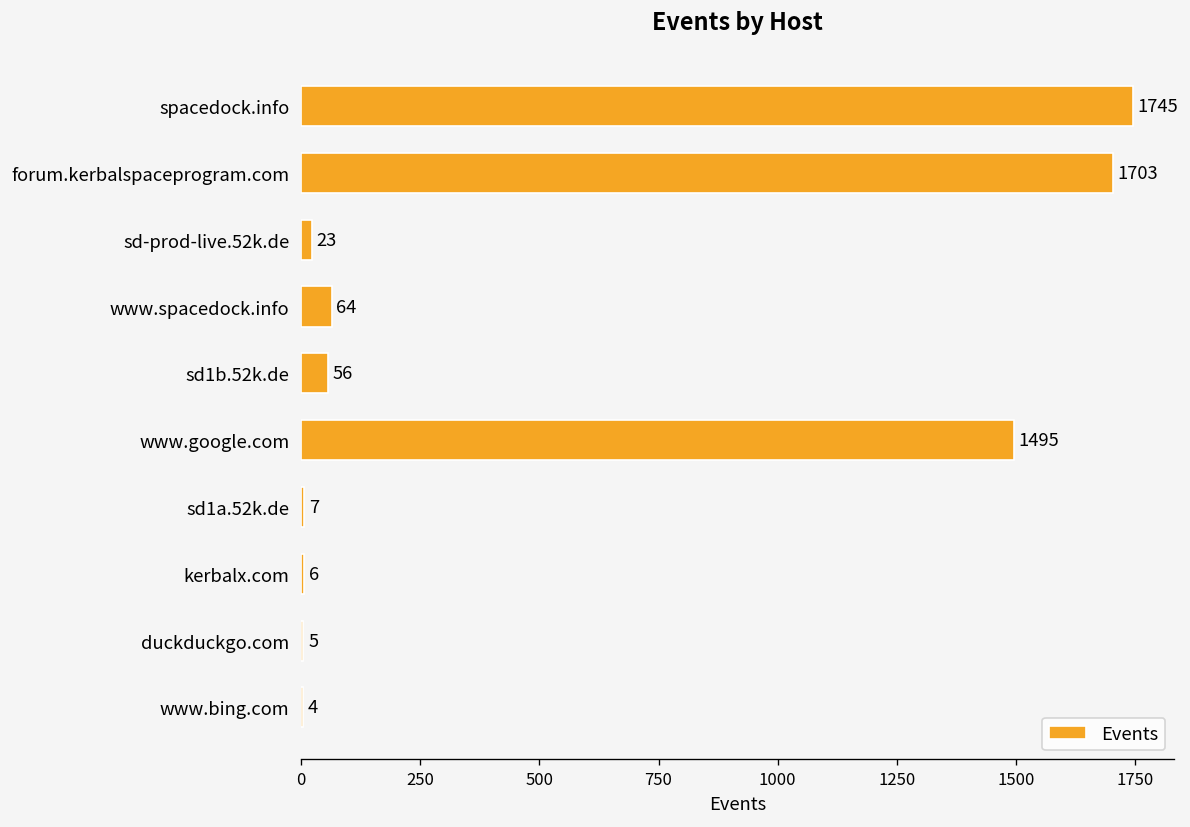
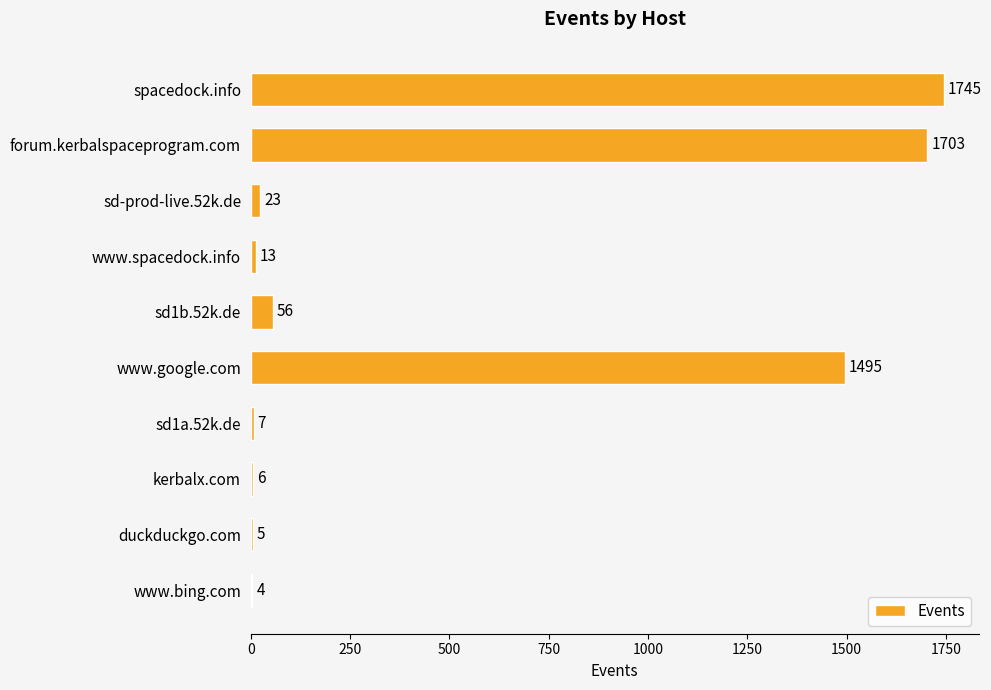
  {
    "spacedock.info": 1745,
    "forum.kerbalspaceprogram.com": 1703,
    "sd-prod-live.52k.de": 23,
-   "www.spacedock.info": 64,
+   "www.spacedock.info": 13,
    "sd1b.52k.de": 56,
    "www.google.com": 1495,
    "sd1a.52k.de": 7,
    "kerbalx.com": 6,
    "duckduckgo.com": 5,
    "www.bing.com": 4
  }
